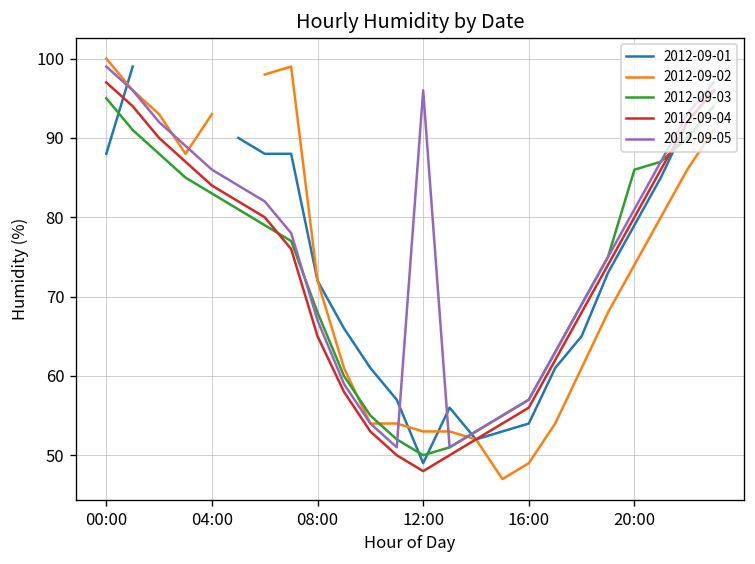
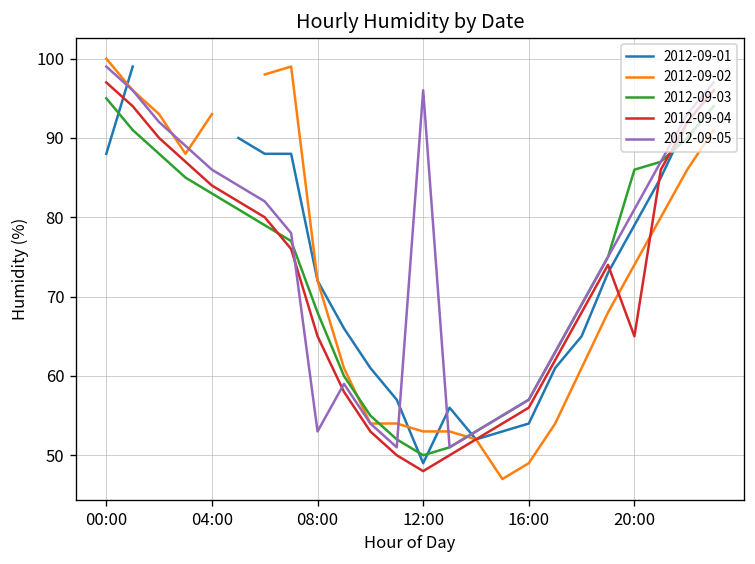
  {
    "2012-09-03": {
      "00:00": 95,
      "04:00": 83,
      "08:00": 68,
      "12:00": 50,
      "20:00": 86
    },
    "2012-09-04": {
      "00:00": 97,
      "04:00": 84,
      "08:00": 65,
      "12:00": 48,
      "16:00": 56,
-     "20:00": 80
+     "20:00": 65
    },
    "2012-09-05": {
      "00:00": 99,
      "04:00": 86,
-     "08:00": 67,
+     "08:00": 53,
      "12:00": 96,
      "20:00": 81
    }
  }
